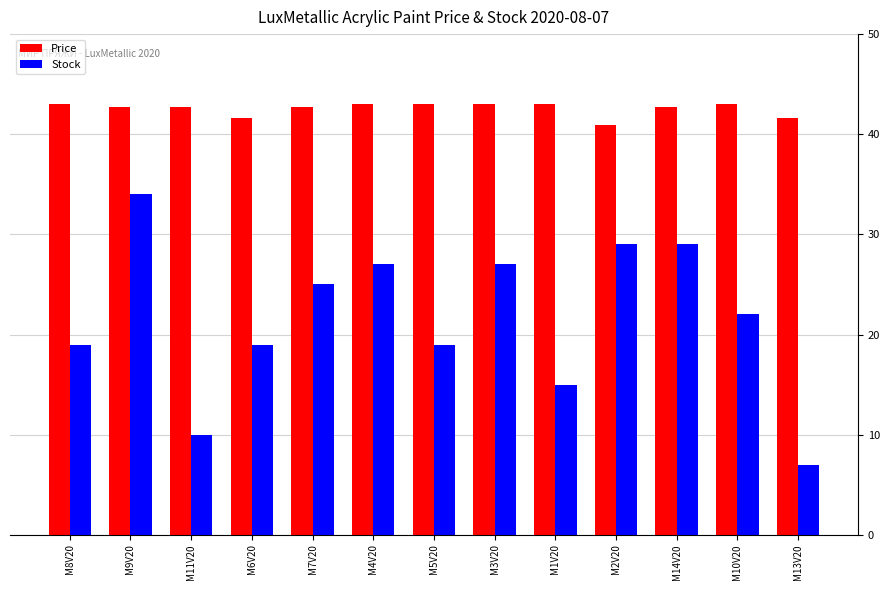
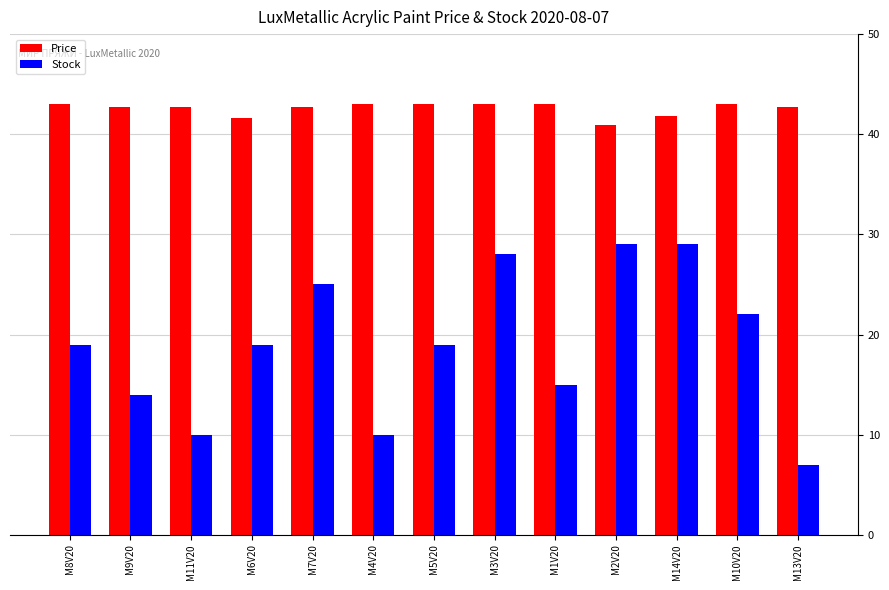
  {
    "Price": {
      "M8V20": 43.0,
      "M9V20": 42.8,
      "M11V20": 42.8,
      "M6V20": 41.6,
      "M7V20": 42.8,
      "M4V20": 43.0,
      "M5V20": 43.0,
      "M3V20": 43.0,
      "M1V20": 43.0,
      "M2V20": 41.0,
-     "M14V20": 42.8,
+     "M14V20": 41.8,
      "M10V20": 43.0,
-     "M13V20": 41.6
+     "M13V20": 42.8
    },
    "Stock": {
      "M8V20": 19,
-     "M9V20": 34,
+     "M9V20": 14,
      "M11V20": 10,
      "M6V20": 19,
      "M7V20": 25,
-     "M4V20": 27,
+     "M4V20": 10,
      "M5V20": 19,
-     "M3V20": 27,
+     "M3V20": 28,
      "M1V20": 15,
      "M2V20": 29,
      "M14V20": 29,
      "M10V20": 22,
      "M13V20": 7
    }
  }
